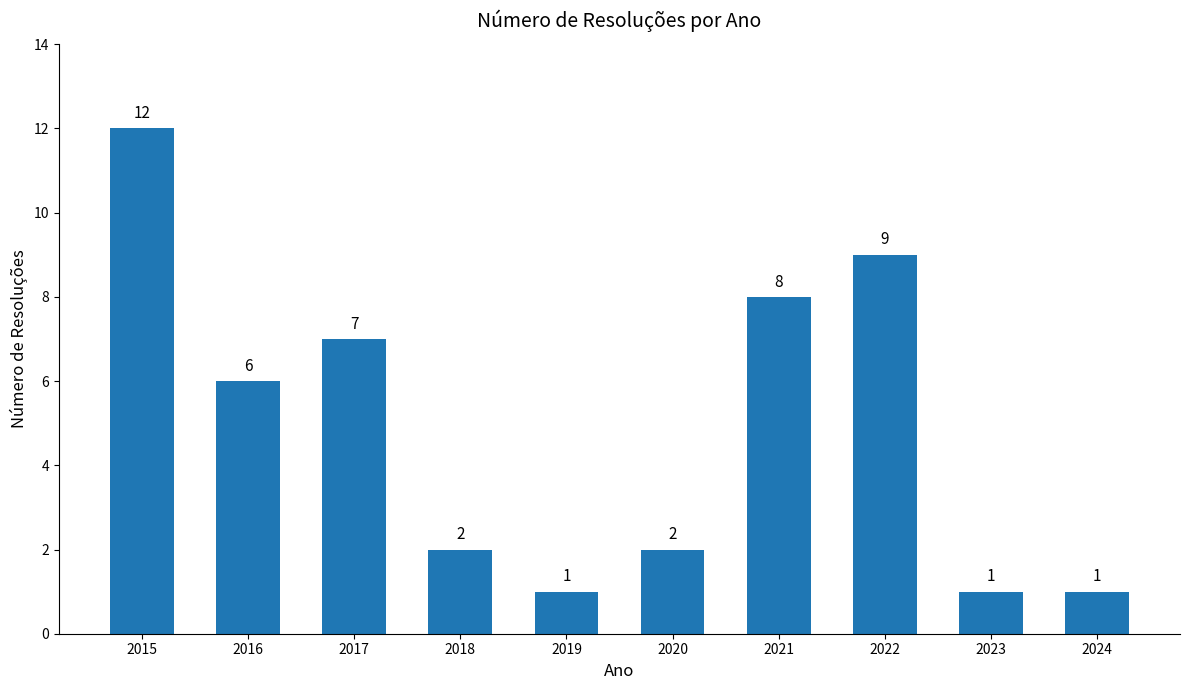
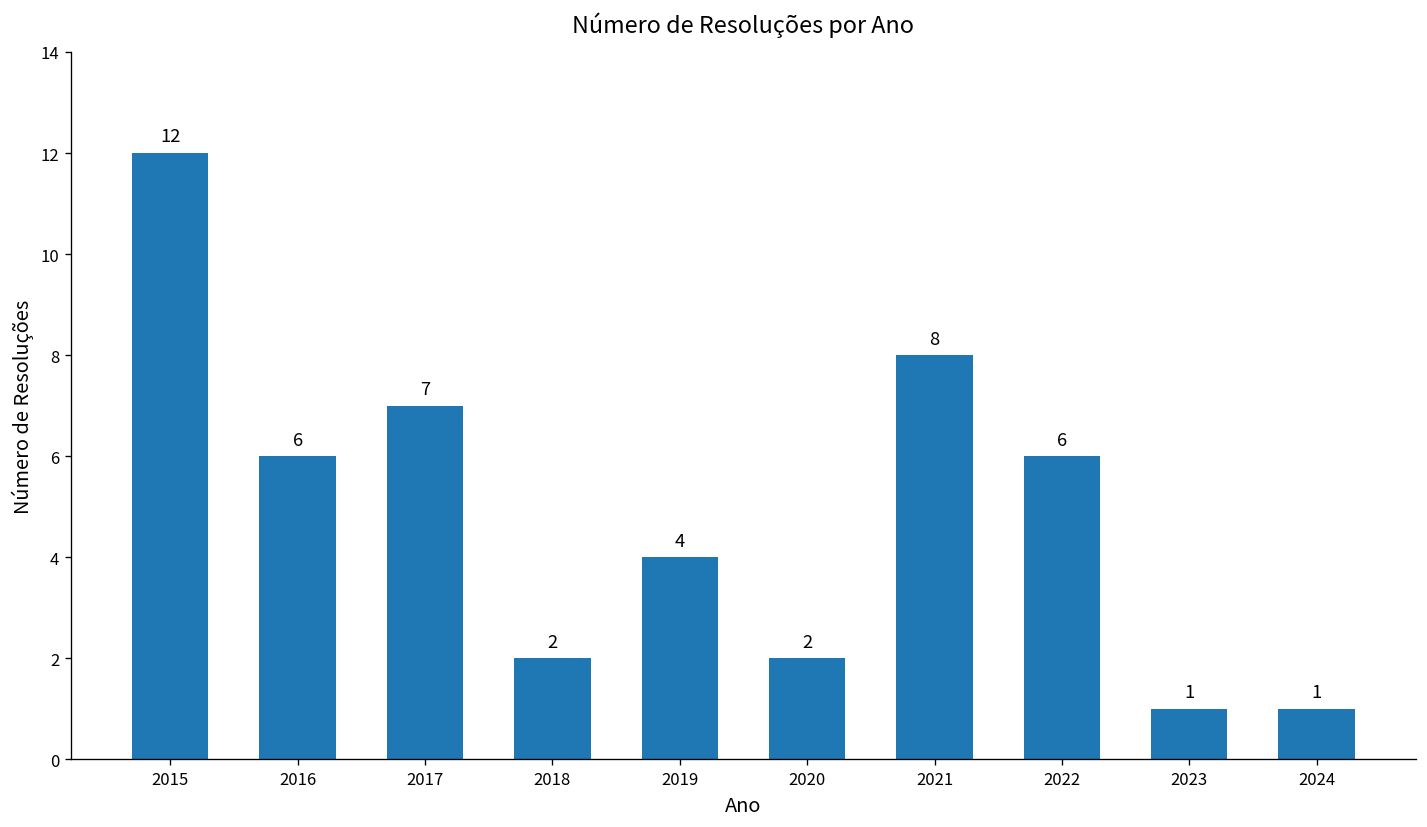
  {
    "2015": 12,
    "2016": 6,
    "2017": 7,
    "2018": 2,
-   "2019": 1,
+   "2019": 4,
    "2020": 2,
    "2021": 8,
-   "2022": 9,
+   "2022": 6,
    "2023": 1,
    "2024": 1
  }
